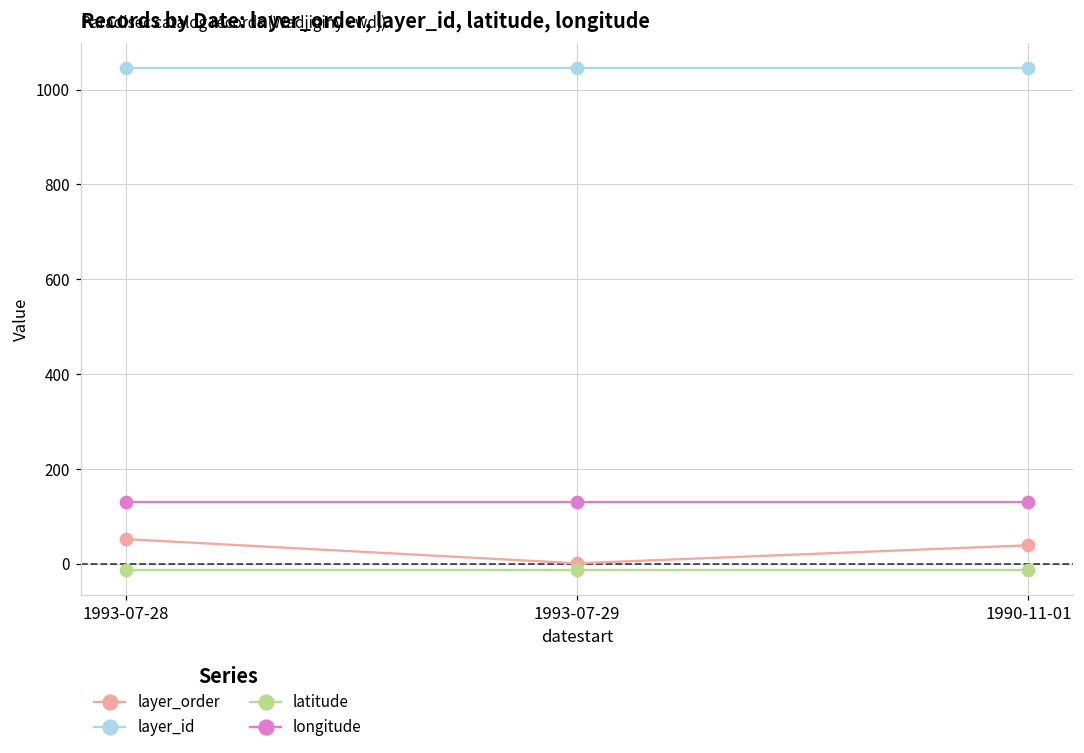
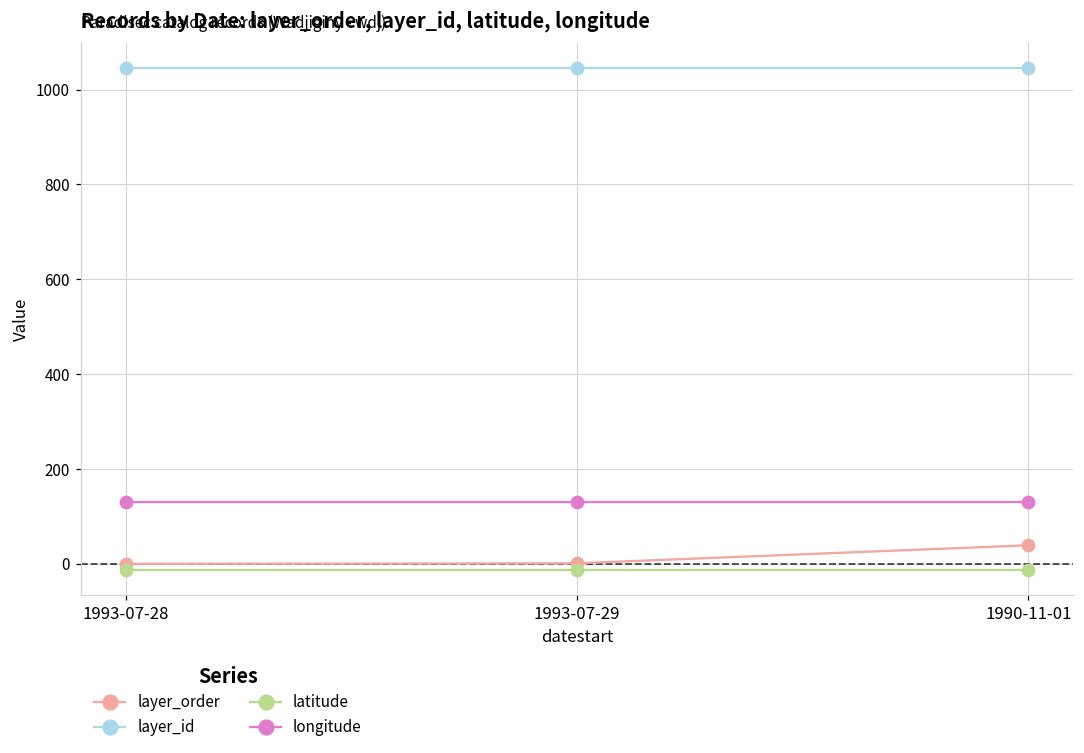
  {
    "layer_order": {
-     "1993-07-28": 50,
+     "1993-07-28": 0,
      "1993-07-29": 0,
      "1990-11-01": 40
    },
    "layer_id": {
      "1993-07-28": 1050,
      "1993-07-29": 1050,
      "1990-11-01": 1050
    },
    "latitude": {
      "1993-07-28": -10,
      "1993-07-29": -10,
      "1990-11-01": -10
    },
    "longitude": {
      "1993-07-28": 130,
      "1993-07-29": 130,
      "1990-11-01": 130
    }
  }
